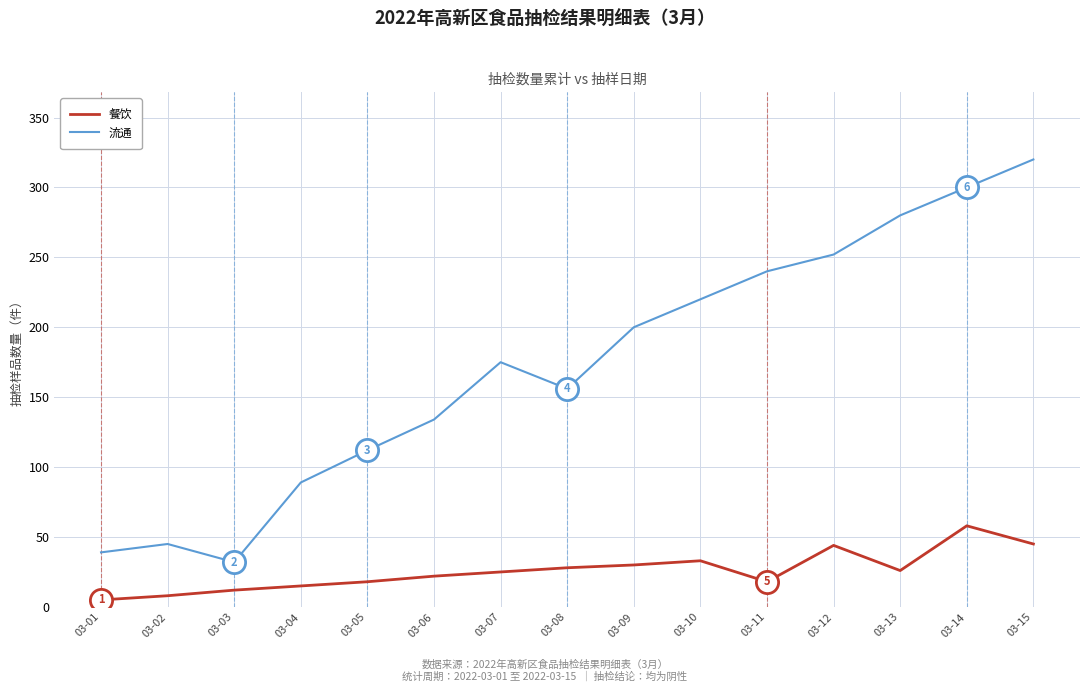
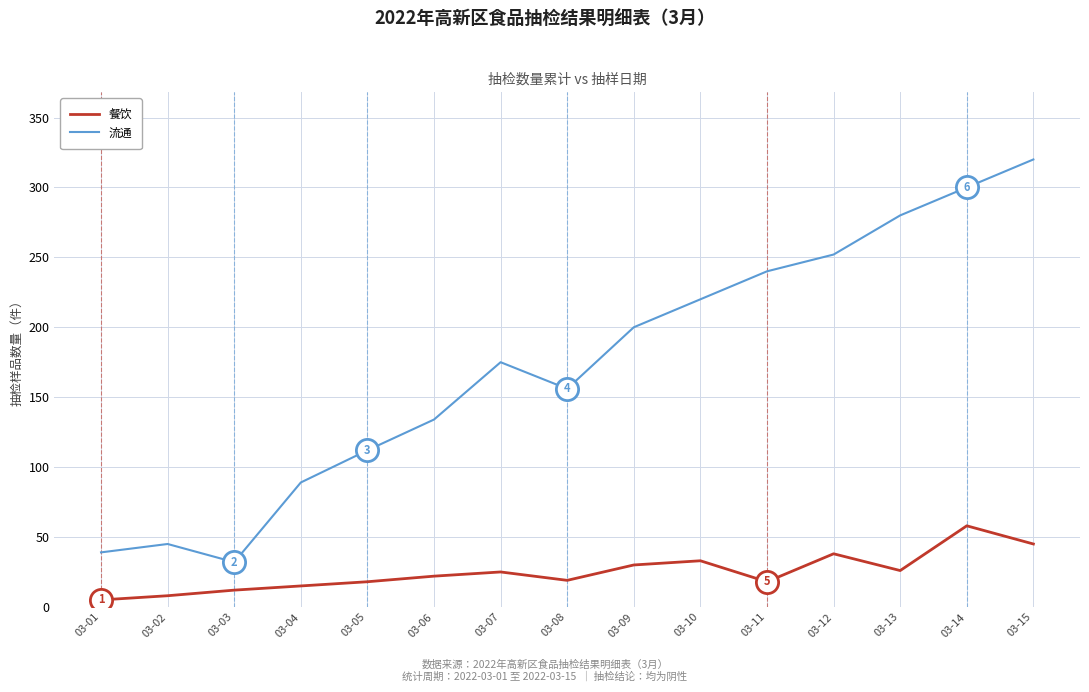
  {
    "餐饮": {
      "03-02": 8,
      "03-03": 12,
      "03-04": 15,
      "03-05": 18,
      "03-06": 22,
      "03-07": 25,
-     "03-08": 28,
+     "03-08": 19,
      "03-09": 30,
      "03-10": 33,
-     "03-12": 44,
+     "03-12": 38,
      "03-13": 26,
      "03-14": 58,
      "03-15": 45
    },
    "流通": {
      "03-01": 39,
      "03-02": 45,
      "03-04": 89,
      "03-06": 134,
      "03-07": 175,
      "03-09": 200,
      "03-10": 220,
      "03-11": 240,
      "03-12": 252,
      "03-13": 280,
      "03-15": 320
    }
  }
